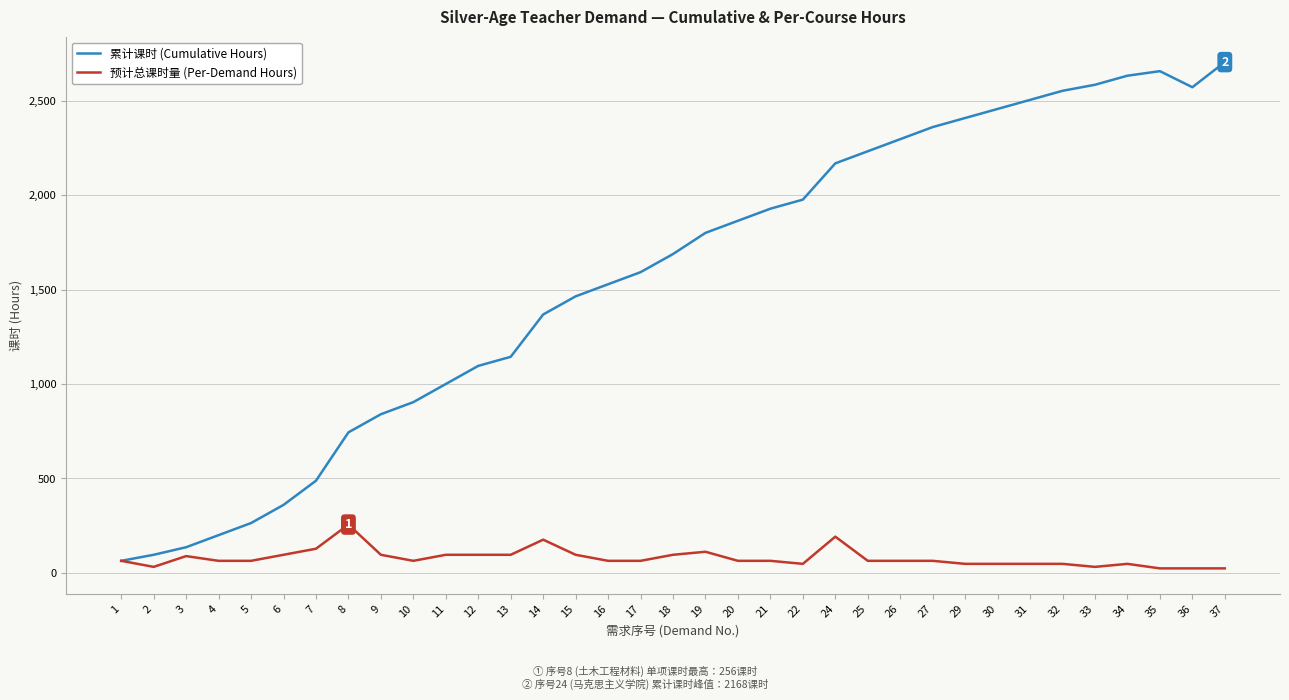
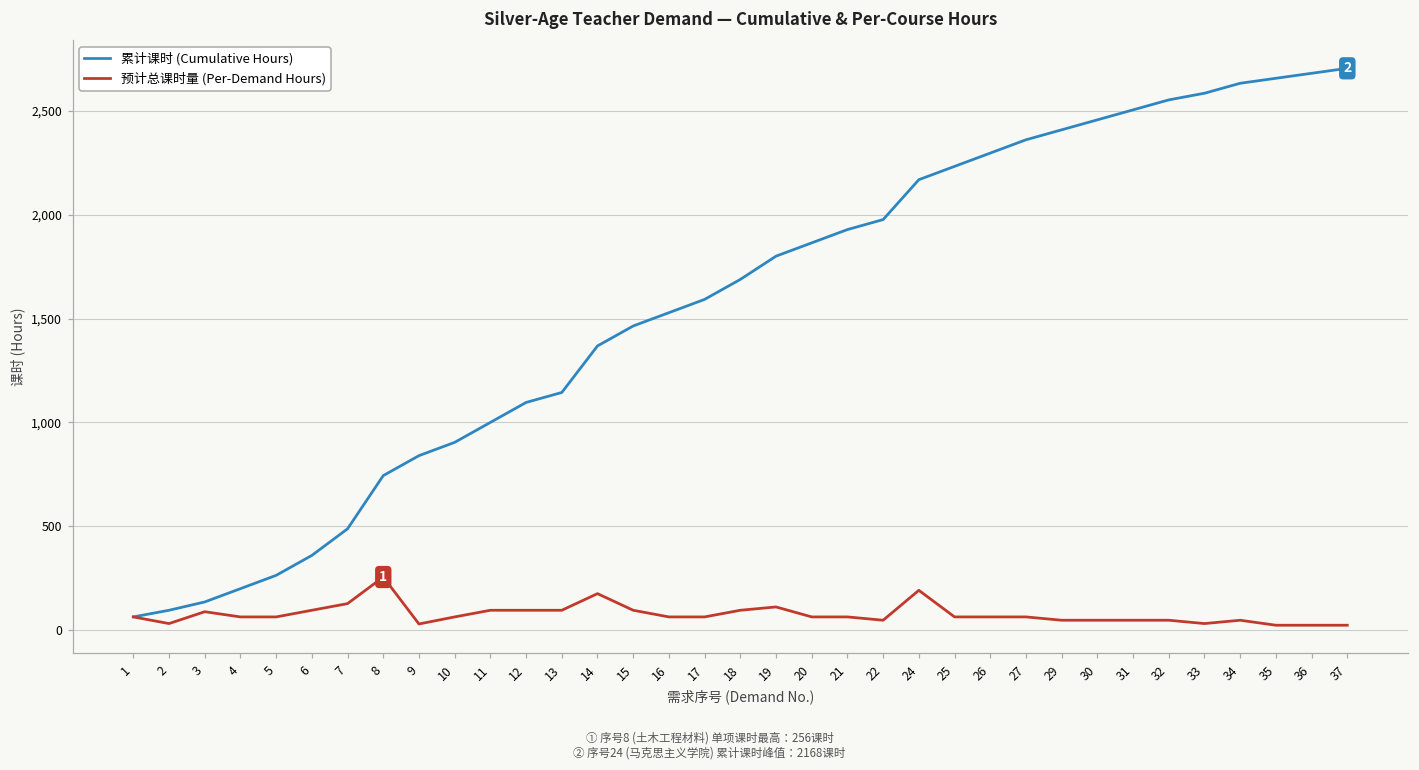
  {
    "累计课时 (Cumulative Hours)": {
      "2": "100",
      "3": "140",
      "4": "200",
      "5": "260",
      "6": "360",
      "7": "490",
      "8": "740",
      "9": "840",
      "10": "900",
      "11": "1,000",
      "12": "1,100",
      "13": "1,140",
      "14": "1,370",
      "15": "1,460",
      "16": "1,530",
      "17": "1,590",
      "18": "1,690",
      "19": "1,800",
      "20": "1,860",
      "21": "1,930",
      "22": "1,980",
      "24": "2,170",
      "25": "2,230",
      "26": "2,300",
      "27": "2,360",
      "29": "2,410",
      "30": "2,460",
      "31": "2,500",
      "32": "2,550",
      "33": "2,580",
      "34": "2,630",
      "35": "2,660",
-     "36": "2,570"
+     "36": "2,680"
    },
    "预计总课时量 (Per-Demand Hours)": {
      "2": "30",
      "3": "90",
      "4": "60",
      "5": "60",
      "6": "100",
      "7": "130",
-     "9": "100",
+     "9": "30",
      "10": "60",
      "11": "100",
      "12": "100",
      "13": "100",
      "14": "180",
      "15": "100",
      "16": "60",
      "17": "60",
      "18": "100",
      "19": "110",
      "20": "60",
      "21": "60",
      "22": "50",
      "24": "190",
      "25": "60",
      "26": "60",
      "27": "60",
      "29": "50",
      "30": "50",
      "31": "50",
      "32": "50",
      "33": "30",
      "34": "50",
      "35": "20",
      "36": "20",
      "37": "20"
    }
  }
